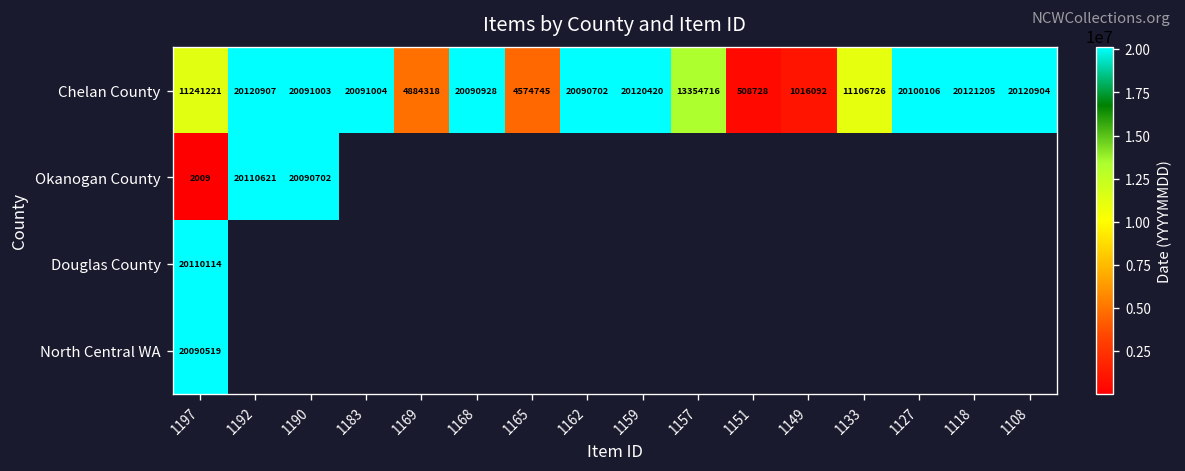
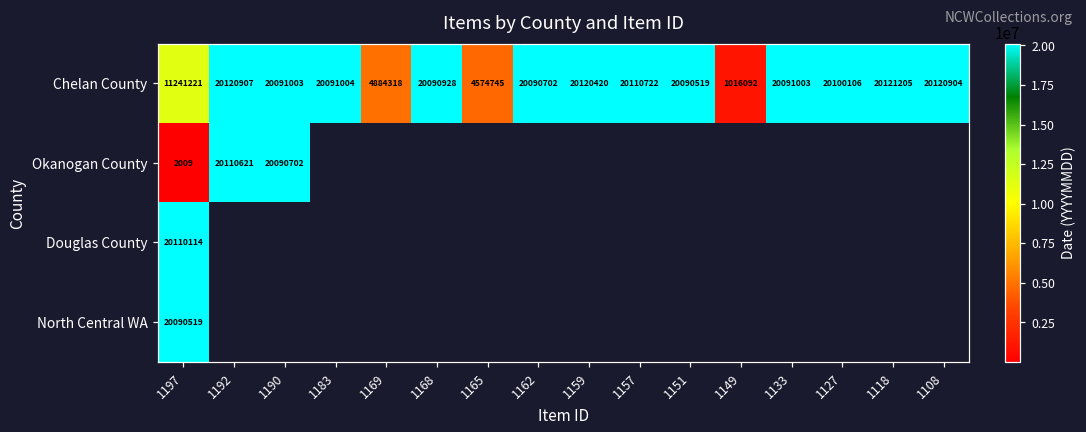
  {
    "Chelan County": {
      "1197": 11241221,
      "1192": 20120907,
      "1190": 20091003,
      "1183": 20091004,
      "1169": 4884318,
      "1168": 20090928,
      "1165": 4574745,
      "1162": 20090702,
      "1159": 20120420,
-     "1157": 13354716,
-     "1151": 508728,
+     "1157": 20110722,
+     "1151": 20090519,
      "1149": 1016092,
-     "1133": 11106726,
+     "1133": 20091003,
      "1127": 20100106,
      "1118": 20121205,
      "1108": 20120904
    },
    "Okanogan County": {
      "1197": 2009,
      "1192": 20110621,
      "1190": 20090702
    },
    "Douglas County": {
      "1197": 20110114
    },
    "North Central WA": {
      "1197": 20090519
    }
  }
